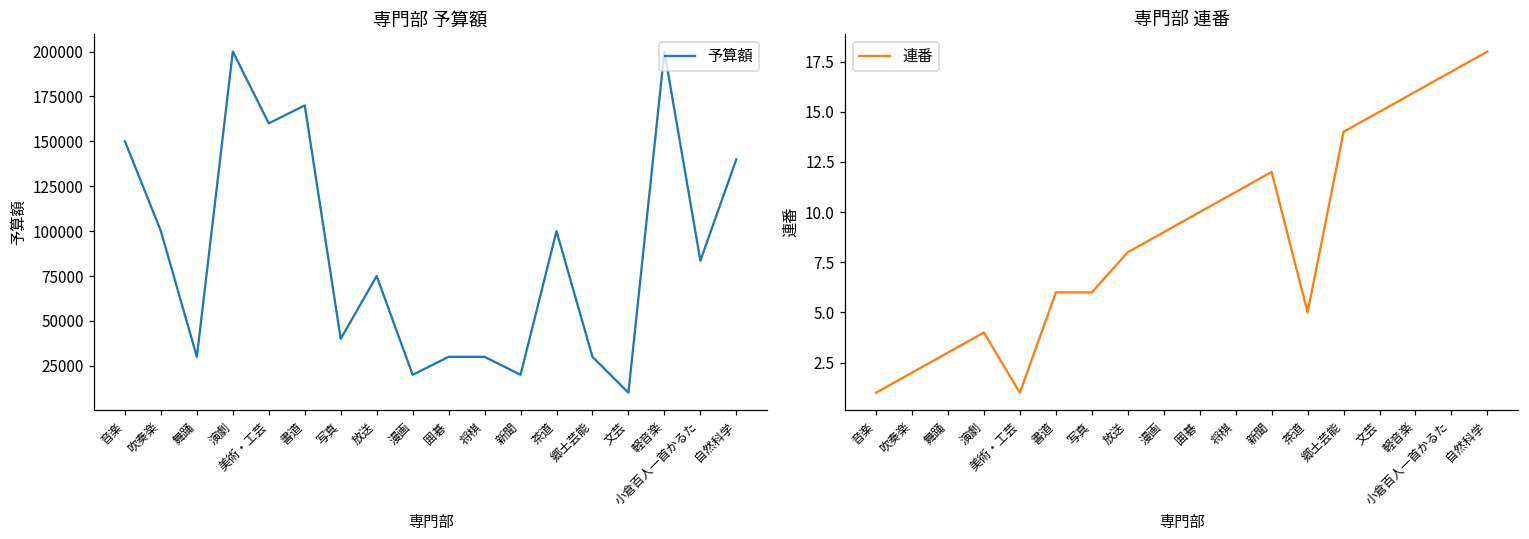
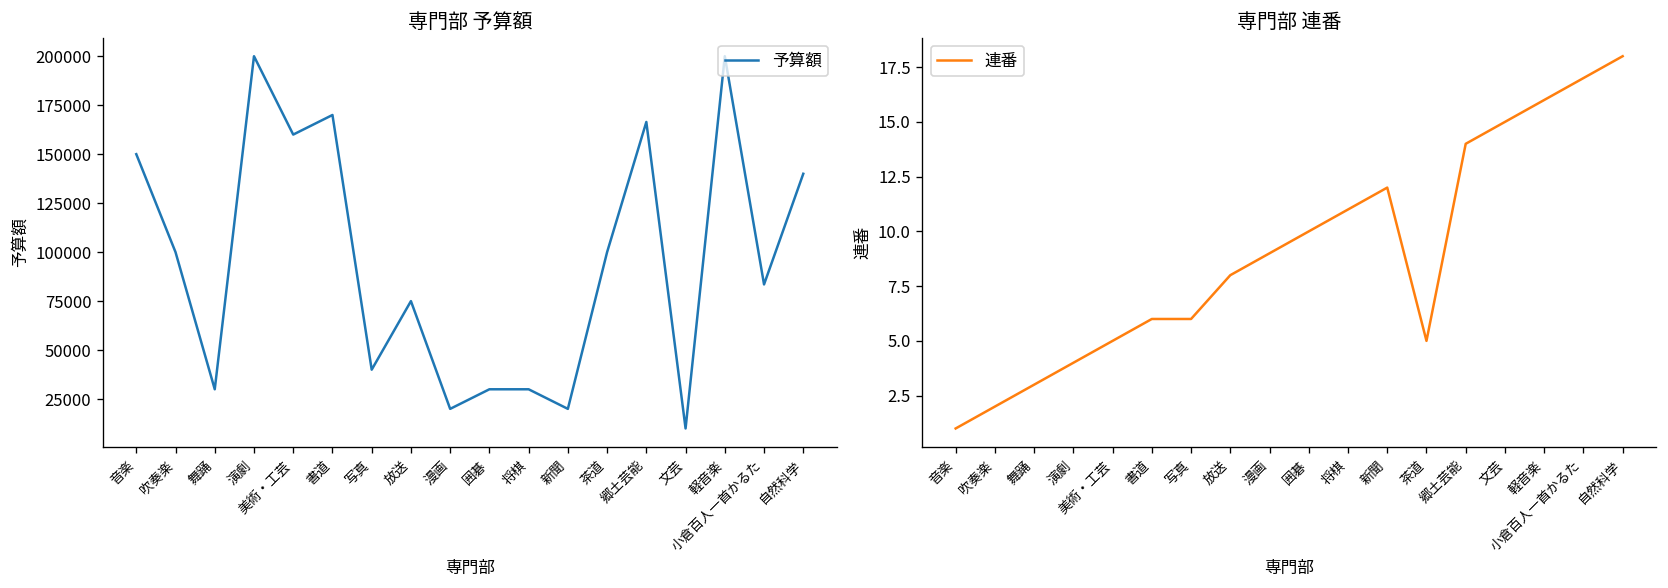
  {
    "専門部 予算額": {
      "音楽": 150000,
      "吹奏楽": 100000,
      "舞踊": 30000,
      "演劇": 200000,
      "美術・工芸": 160000,
      "書道": 170000,
      "写真": 40000,
      "放送": 75000,
      "漫画": 20000,
      "囲碁": 30000,
      "将棋": 30000,
      "新聞": 20000,
      "茶道": 100000,
-     "郷土芸能": 30000,
+     "郷土芸能": 166000,
      "文芸": 10000,
      "小倉百人一首かるた": 84000,
      "自然科学": 140000
    },
    "専門部 連番": {
      "音楽": 1,
      "吹奏楽": 2,
      "舞踊": 3,
      "演劇": 4,
-     "美術・工芸": 1,
+     "美術・工芸": 5,
      "書道": 6,
      "写真": 6,
      "放送": 8,
      "漫画": 9,
      "囲碁": 10,
      "将棋": 11,
      "新聞": 12,
      "茶道": 5,
      "郷土芸能": 14,
      "文芸": 15,
      "軽音楽": 16,
      "小倉百人一首かるた": 17,
      "自然科学": 18
    }
  }
